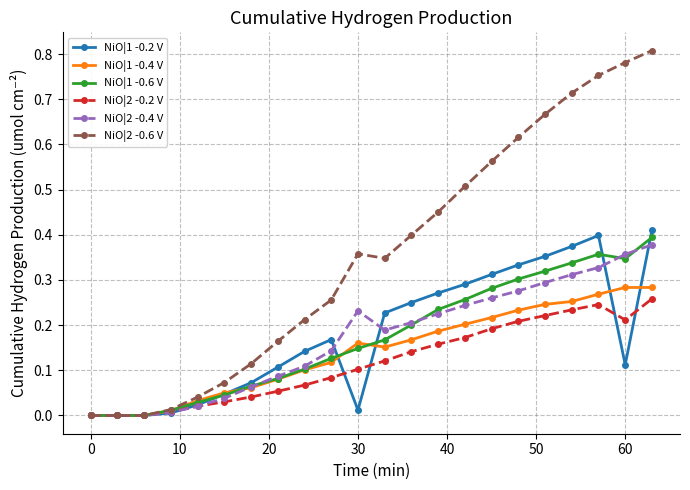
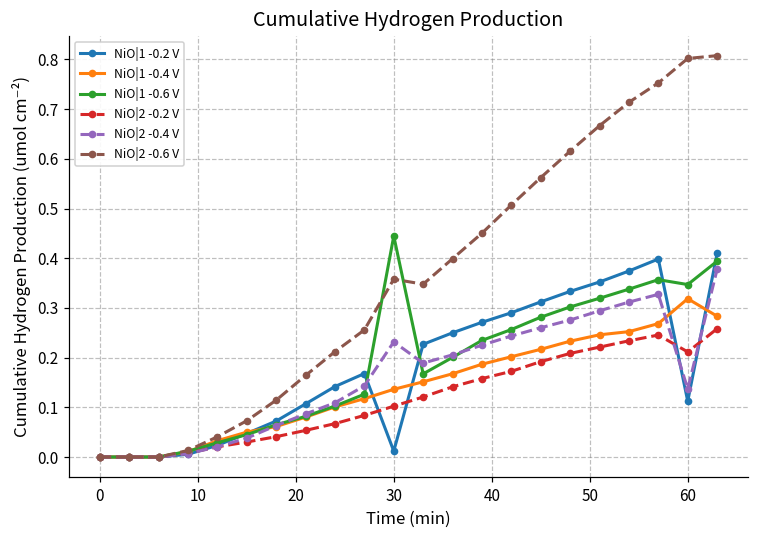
  {
    "NiO|1 -0.2 V": {
      "30": 0.01,
      "60": 0.11
    },
    "NiO|1 -0.4 V": {
-     "30": 0.16,
-     "60": 0.28
+     "30": 0.14,
+     "60": 0.32
    },
    "NiO|1 -0.6 V": {
-     "30": 0.15,
+     "30": 0.44,
      "60": 0.35
    },
    "NiO|2 -0.2 V": {
      "30": 0.10,
      "60": 0.21
    },
    "NiO|2 -0.4 V": {
      "30": 0.23,
-     "60": 0.36
+     "60": 0.14
    },
    "NiO|2 -0.6 V": {
      "30": 0.36,
-     "60": 0.78
+     "60": 0.80
    }
  }
